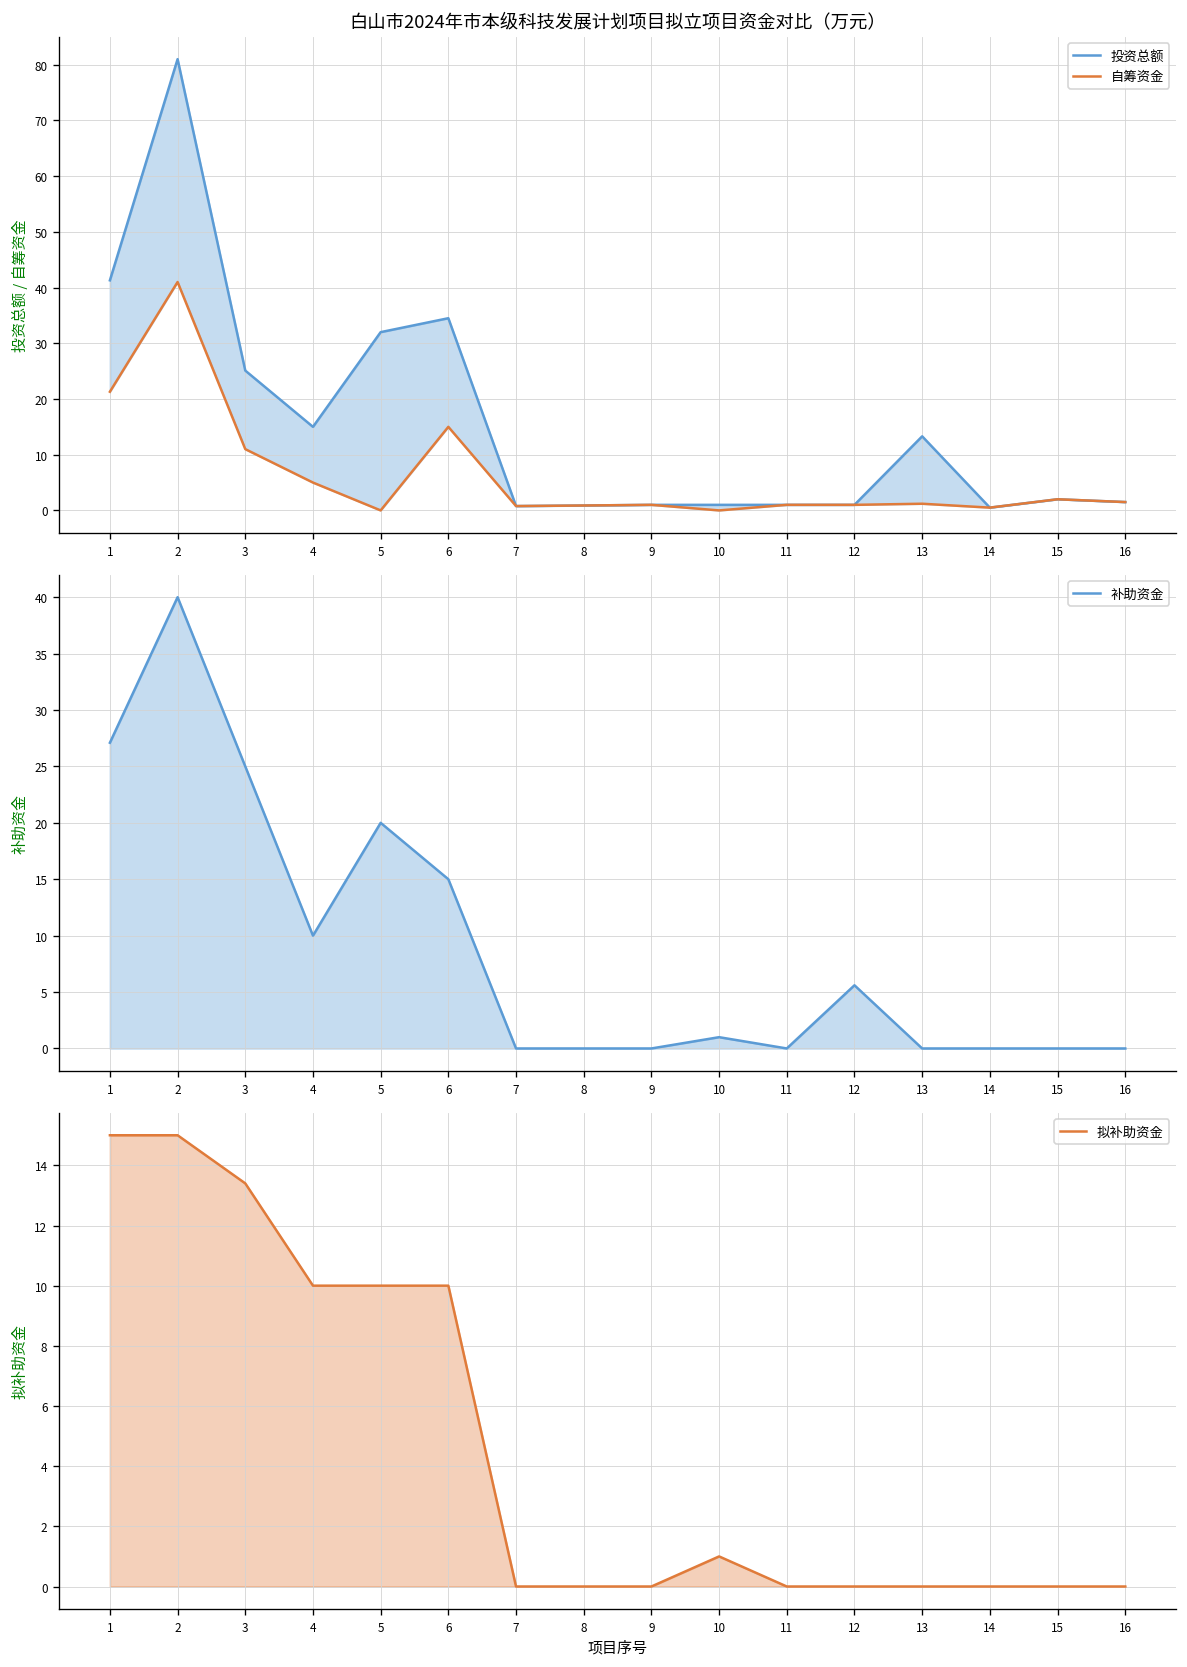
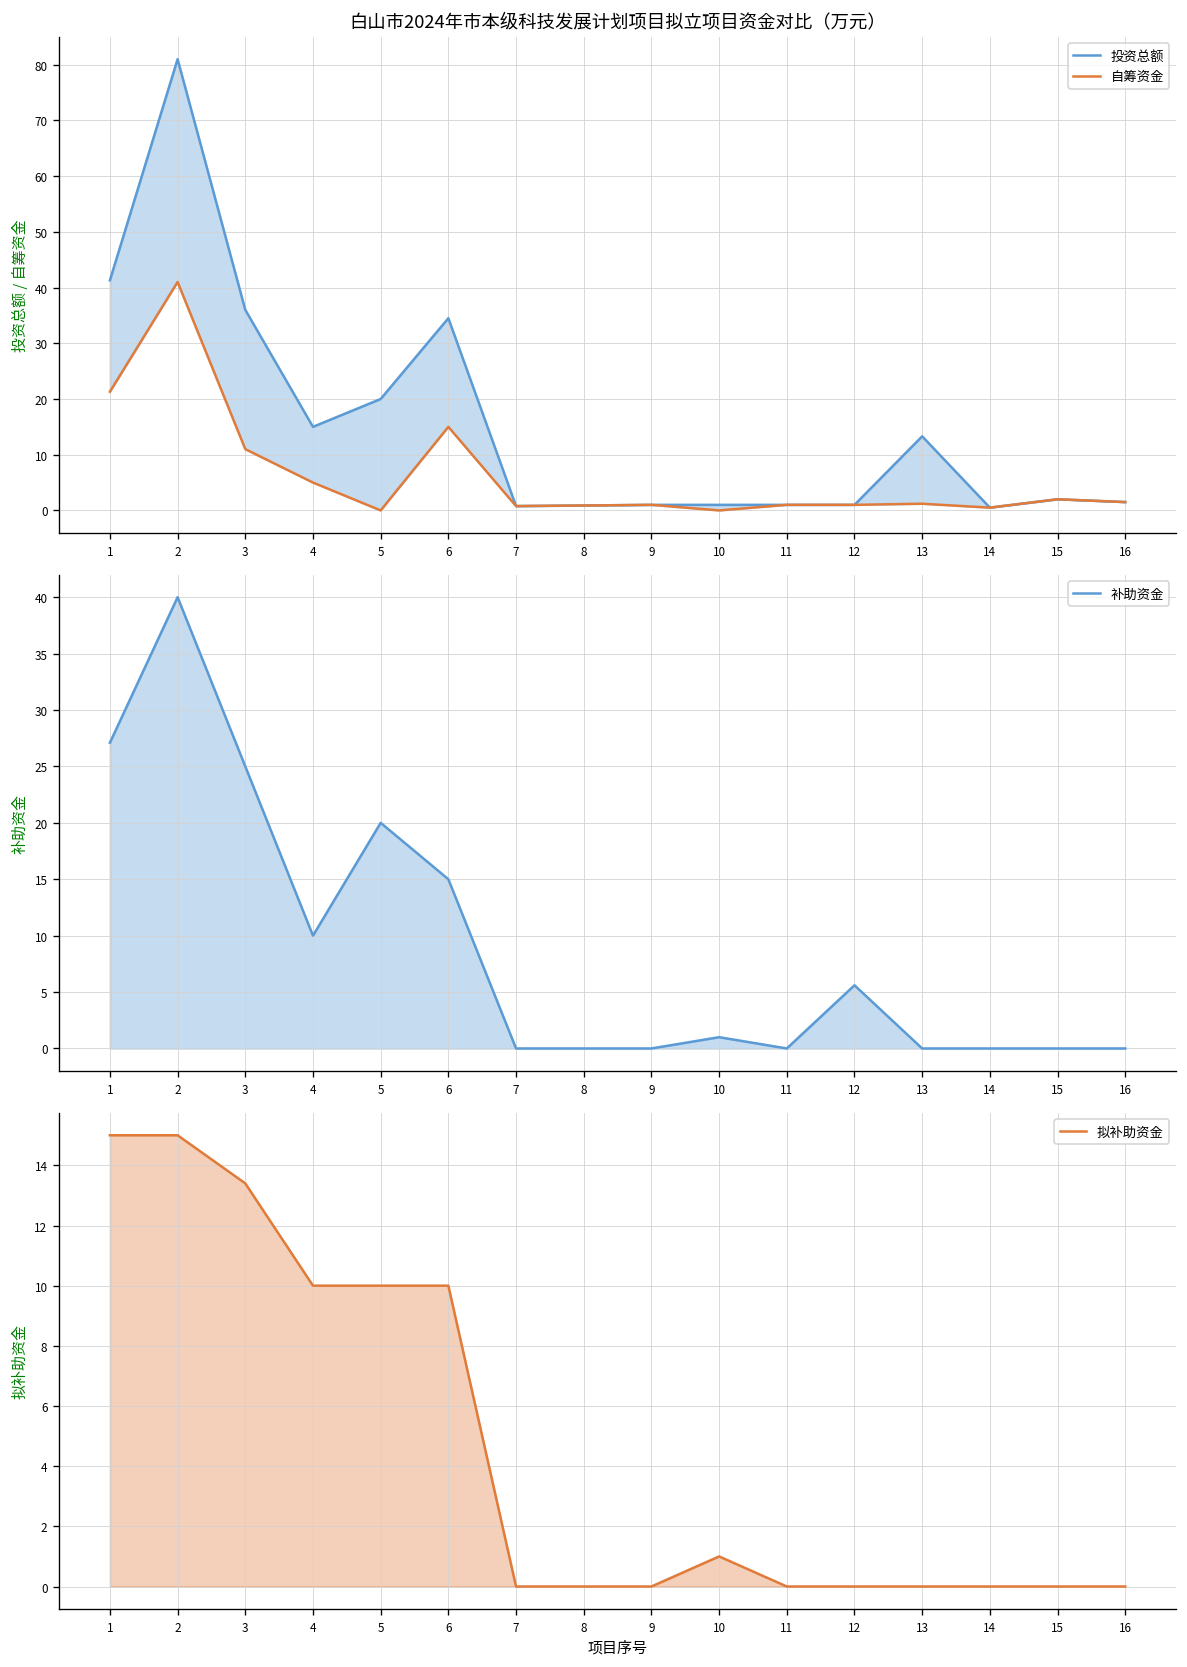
  {
    "白山市2024年市本级科技发展计划项目拟立项目资金对比（万元）": {
      "投资总额": {
        "1": 41,
        "2": 81,
-       "3": 25,
+       "3": 36,
        "4": 15,
-       "5": 32,
+       "5": 20,
        "6": 35,
        "10": 1,
        "13": 13
      },
      "自筹资金": {
        "1": 21,
        "2": 41,
        "3": 11,
        "4": 5,
        "5": 0,
        "6": 15,
        "10": 0,
        "13": 1
      }
    }
  }
